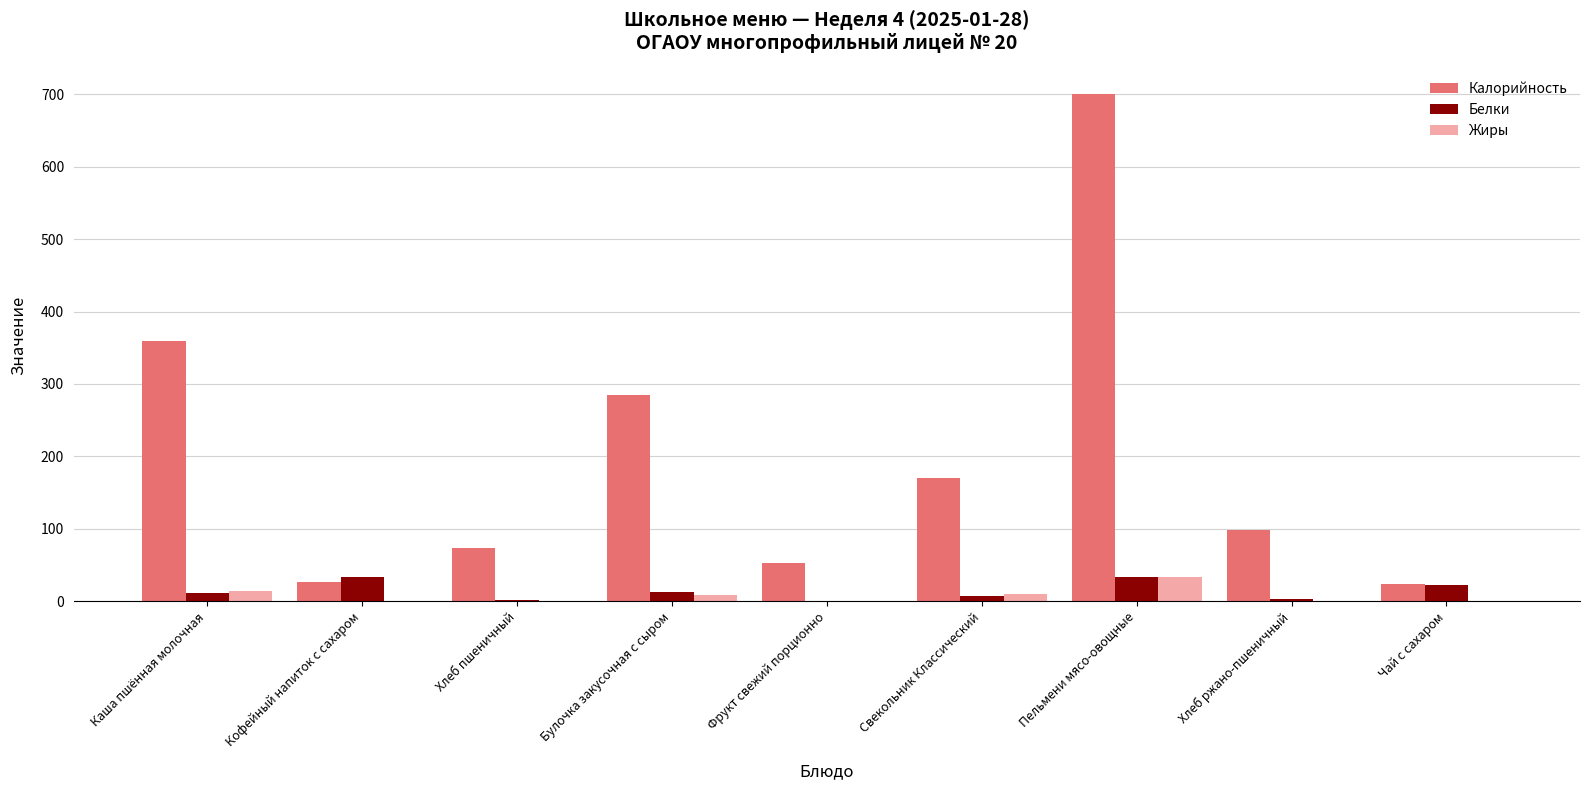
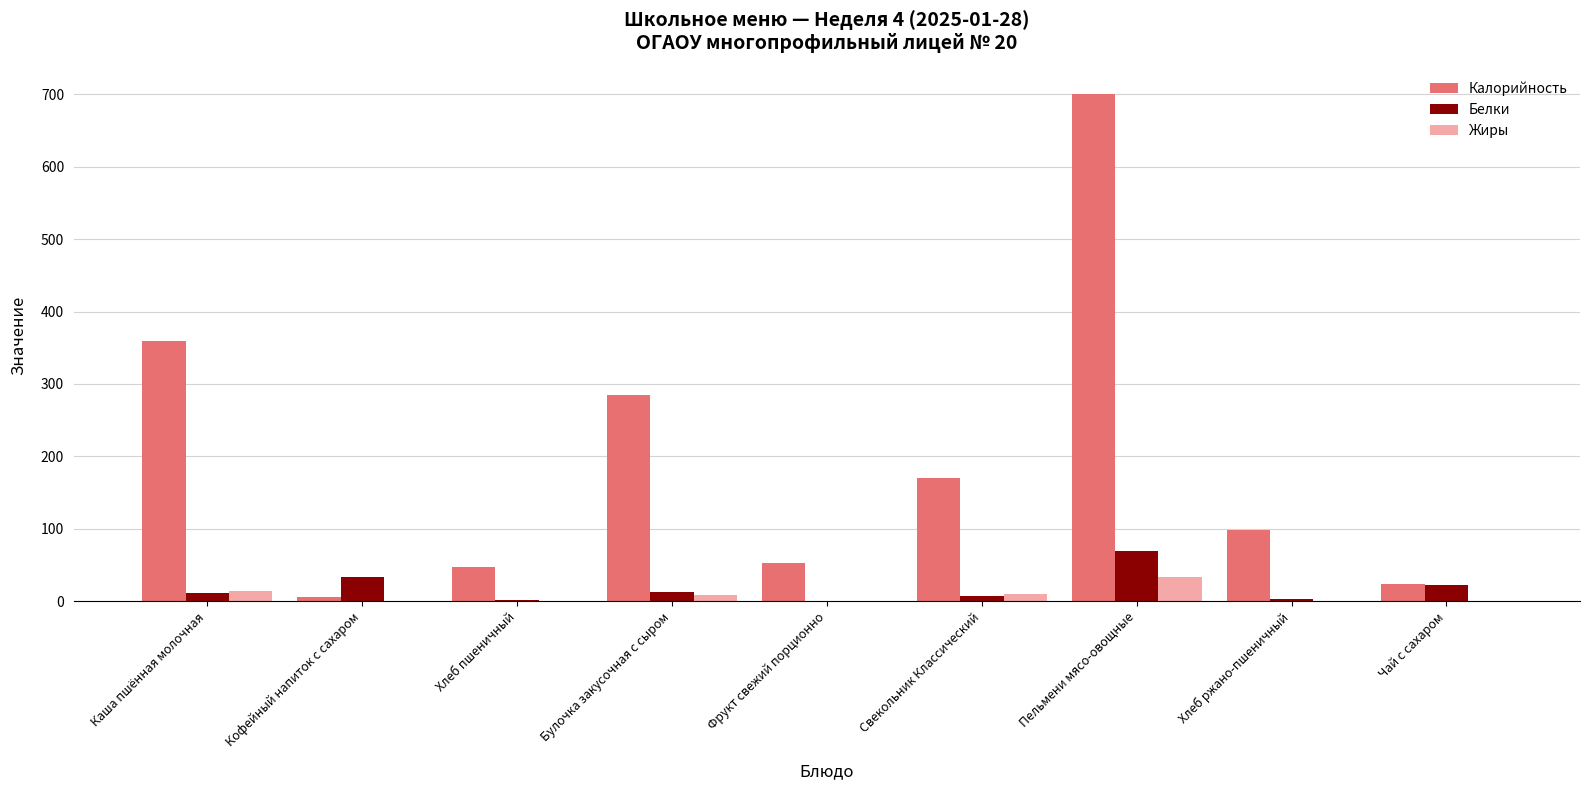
  {
    "Калорийность": {
      "Каша пшённая молочная": 360,
-     "Кофейный напиток с сахаром": 30,
-     "Хлеб пшеничный": 70,
+     "Кофейный напиток с сахаром": 10,
+     "Хлеб пшеничный": 50,
      "Булочка закусочная с сыром": 280,
      "Фрукт свежий порционно": 50,
      "Свекольник Классический": 170,
      "Пельмени мясо-овощные": 700,
      "Хлеб ржано-пшеничный": 100,
      "Чай с сахаром": 20
    },
    "Белки": {
      "Каша пшённая молочная": 10,
      "Кофейный напиток с сахаром": 30,
      "Булочка закусочная с сыром": 10,
      "Свекольник Классический": 10,
-     "Пельмени мясо-овощные": 30,
+     "Пельмени мясо-овощные": 70,
      "Чай с сахаром": 20
    },
    "Жиры": {
      "Каша пшённая молочная": 10,
      "Булочка закусочная с сыром": 10,
      "Свекольник Классический": 10,
      "Пельмени мясо-овощные": 30
    }
  }
